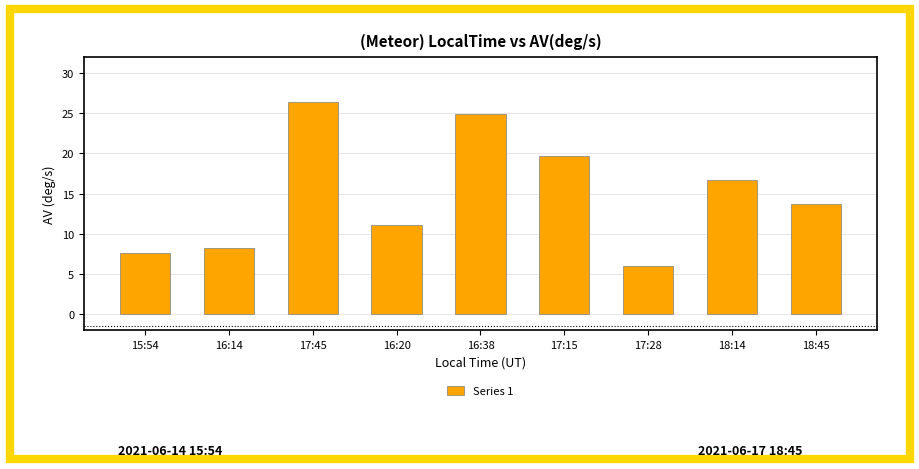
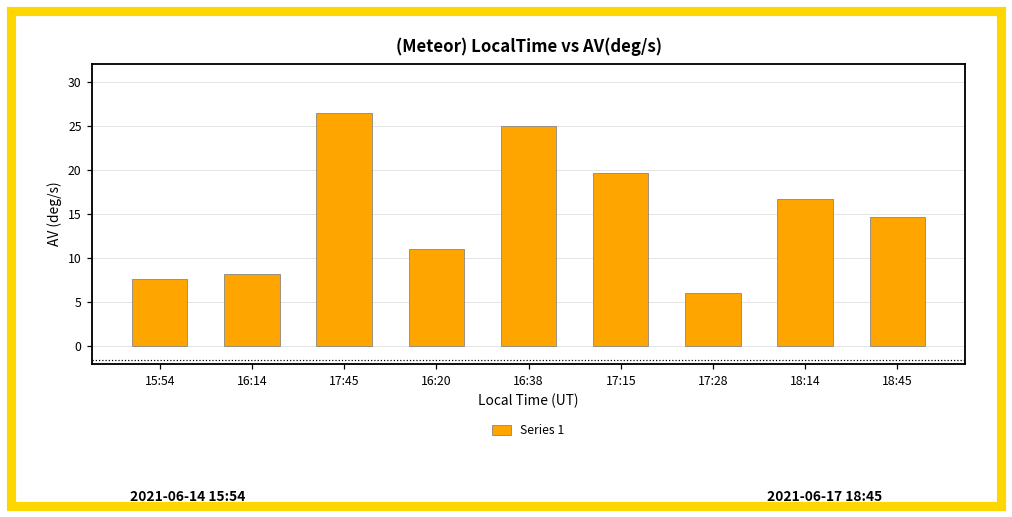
  {
    "15:54": 8,
    "16:14": 8,
    "17:45": 26,
    "16:20": 11,
    "16:38": 25,
    "17:15": 20,
    "17:28": 6,
    "18:14": 17,
-   "18:45": 14
+   "18:45": 15
  }
